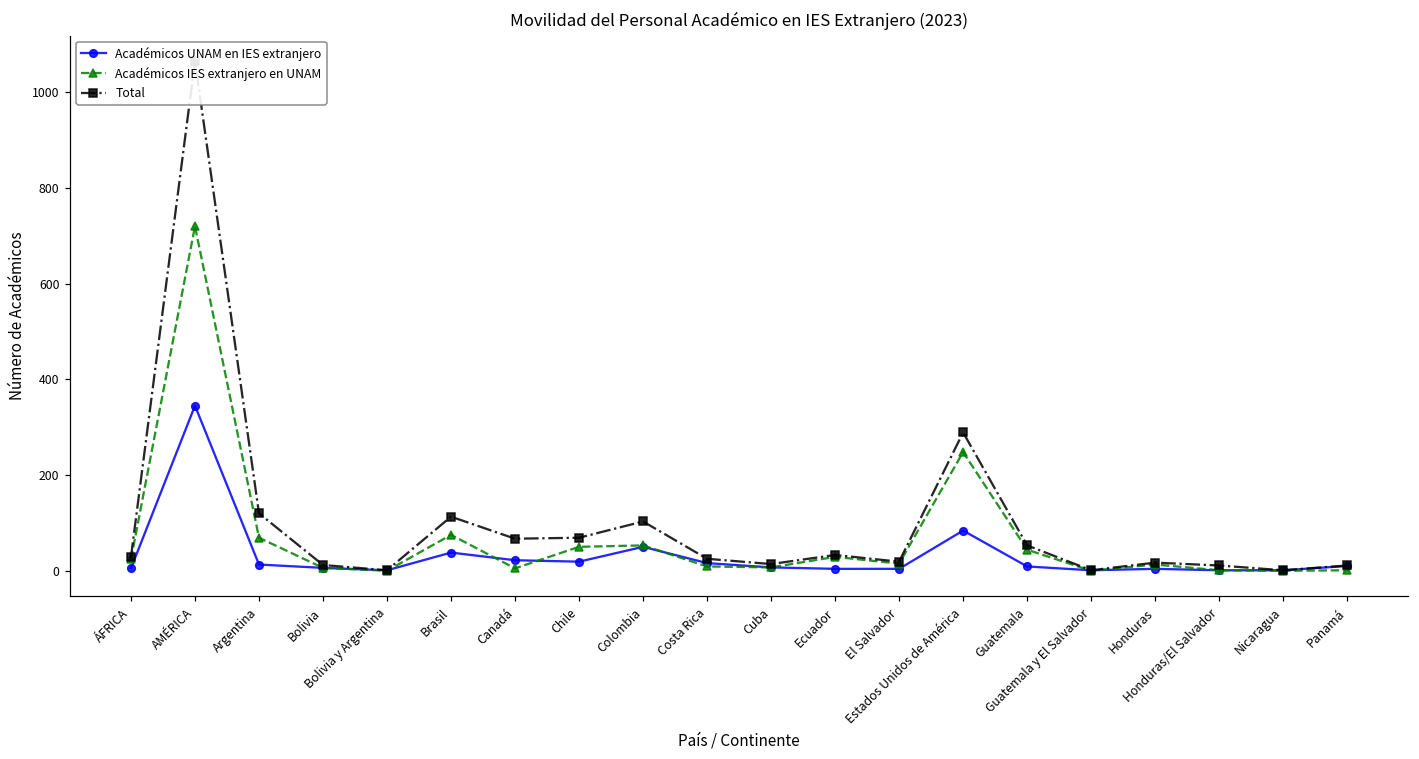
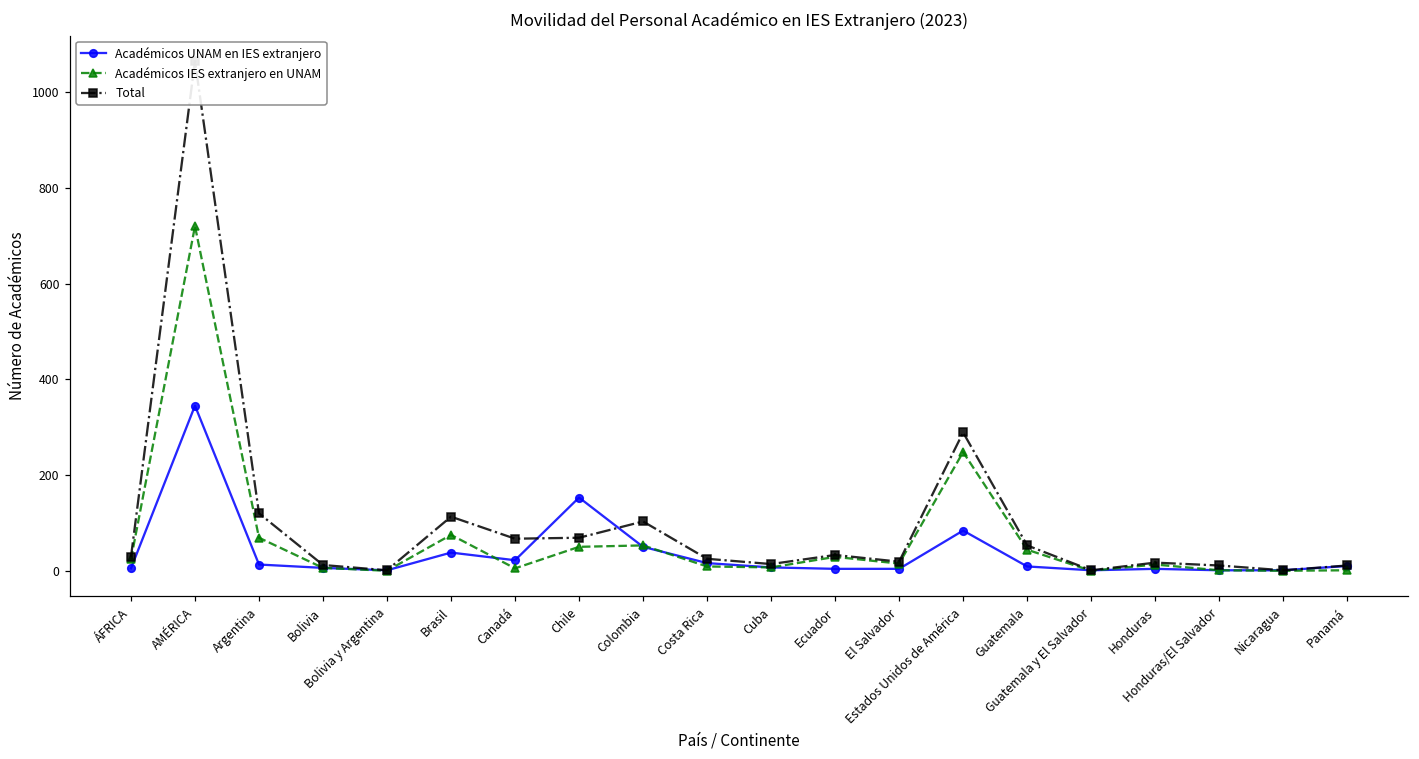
  {
    "Académicos UNAM en IES extranjero": {
      "ÁFRICA": 10,
      "AMÉRICA": 350,
      "Argentina": 10,
      "Brasil": 40,
      "Canadá": 20,
-     "Chile": 20,
+     "Chile": 150,
      "Costa Rica": 20,
      "Ecuador": 0,
      "El Salvador": 0,
      "Estados Unidos de América": 80,
      "Guatemala": 10,
      "Honduras": 0
    },
    "Académicos IES extranjero en UNAM": {
      "AMÉRICA": 720,
      "Argentina": 70,
      "Brasil": 80,
      "Canadá": 10,
      "Chile": 50,
      "Costa Rica": 10,
      "Estados Unidos de América": 250,
      "Guatemala": 40,
      "Panamá": 0
    },
    "Total": {
      "Argentina": 120,
      "Bolivia": 10,
      "Brasil": 110,
      "Canadá": 70,
      "Chile": 70,
      "Colombia": 100,
      "Costa Rica": 30,
      "Cuba": 10,
      "Estados Unidos de América": 290,
      "Guatemala": 50,
      "Honduras/El Salvador": 10
    }
  }
